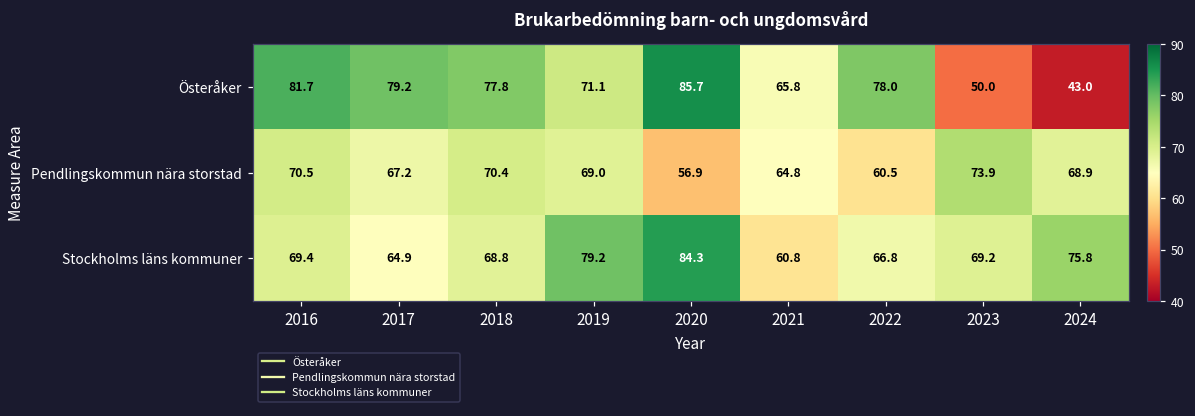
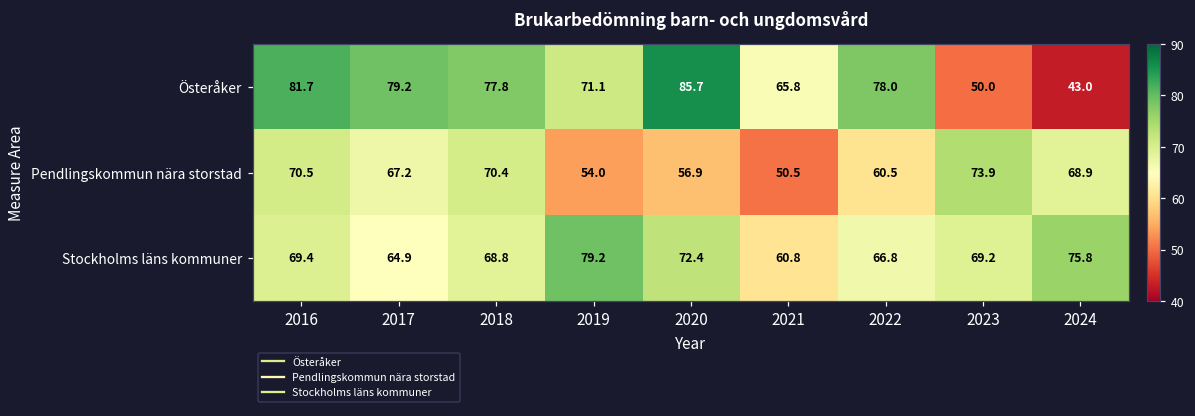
  {
    "Österåker": {
      "2016": 81.7,
      "2017": 79.2,
      "2018": 77.8,
      "2019": 71.1,
      "2020": 85.7,
      "2021": 65.8,
      "2022": 78.0,
      "2023": 50.0,
      "2024": 43.0
    },
    "Pendlingskommun nära storstad": {
      "2016": 70.5,
      "2017": 67.2,
      "2018": 70.4,
-     "2019": 69.0,
+     "2019": 54.0,
      "2020": 56.9,
-     "2021": 64.8,
+     "2021": 50.5,
      "2022": 60.5,
      "2023": 73.9,
      "2024": 68.9
    },
    "Stockholms läns kommuner": {
      "2016": 69.4,
      "2017": 64.9,
      "2018": 68.8,
      "2019": 79.2,
-     "2020": 84.3,
+     "2020": 72.4,
      "2021": 60.8,
      "2022": 66.8,
      "2023": 69.2,
      "2024": 75.8
    }
  }
